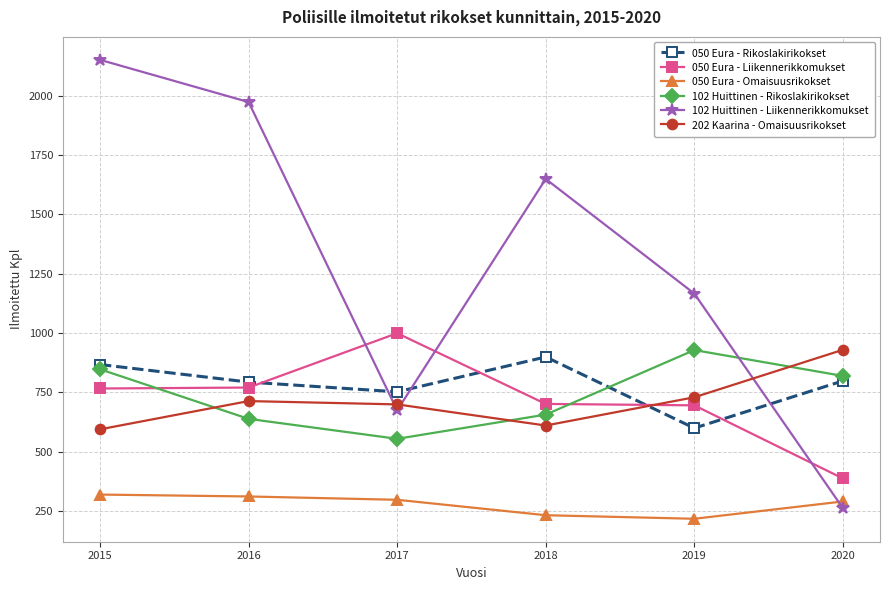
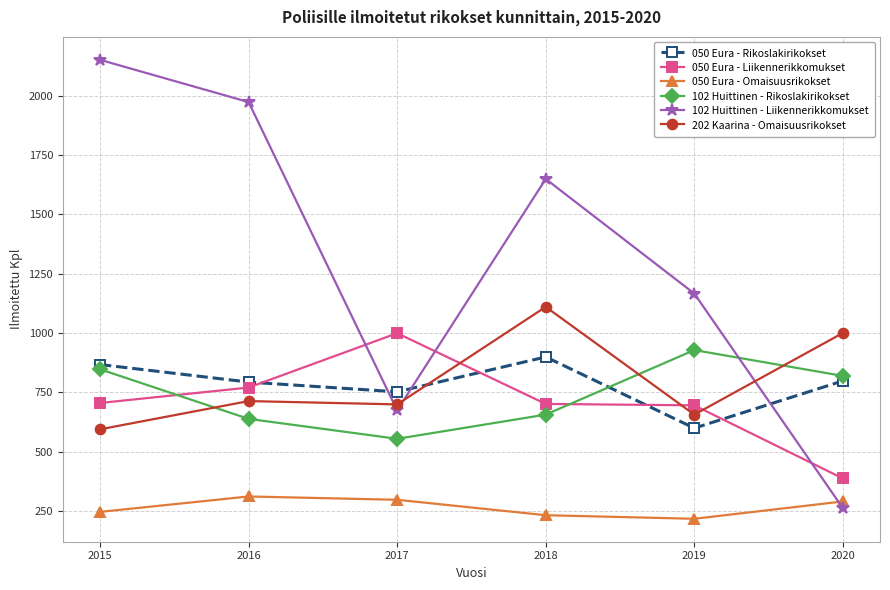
  {
    "050 Eura - Rikoslakirikokset": {
      "2015": 870,
      "2016": 790,
      "2017": 750,
      "2018": 900,
      "2019": 600,
      "2020": 800
    },
    "050 Eura - Liikennerikkomukset": {
-     "2015": 770,
+     "2015": 710,
      "2016": 770,
      "2017": 1000,
      "2018": 700,
      "2019": 700,
      "2020": 390
    },
    "050 Eura - Omaisuusrikokset": {
-     "2015": 320,
+     "2015": 250,
      "2016": 310,
      "2017": 300,
      "2018": 230,
      "2019": 220,
      "2020": 290
    },
    "102 Huittinen - Rikoslakirikokset": {
      "2015": 850,
      "2016": 640,
      "2017": 550,
      "2018": 660,
      "2019": 930,
      "2020": 820
    },
    "102 Huittinen - Liikennerikkomukset": {
      "2015": 2150,
      "2016": 1970,
      "2017": 670,
      "2018": 1650,
      "2019": 1170,
      "2020": 260
    },
    "202 Kaarina - Omaisuusrikokset": {
      "2015": 590,
      "2016": 710,
      "2017": 700,
-     "2018": 610,
-     "2019": 730,
-     "2020": 930
+     "2018": 1110,
+     "2019": 660,
+     "2020": 1000
    }
  }
